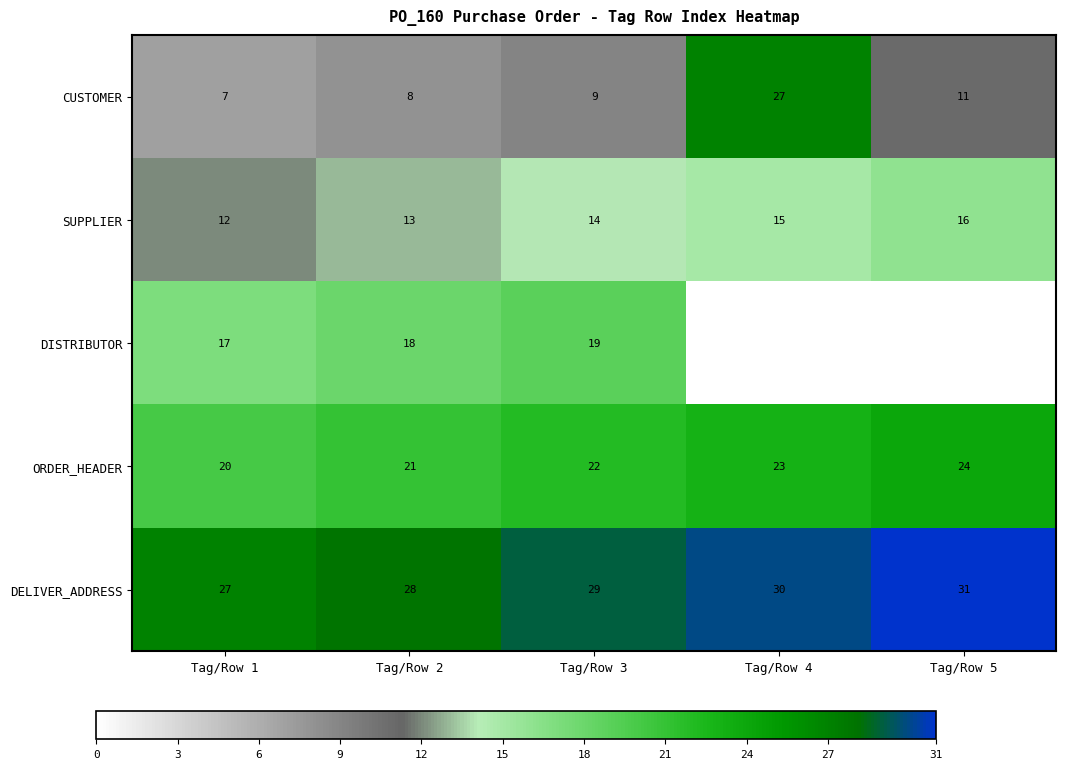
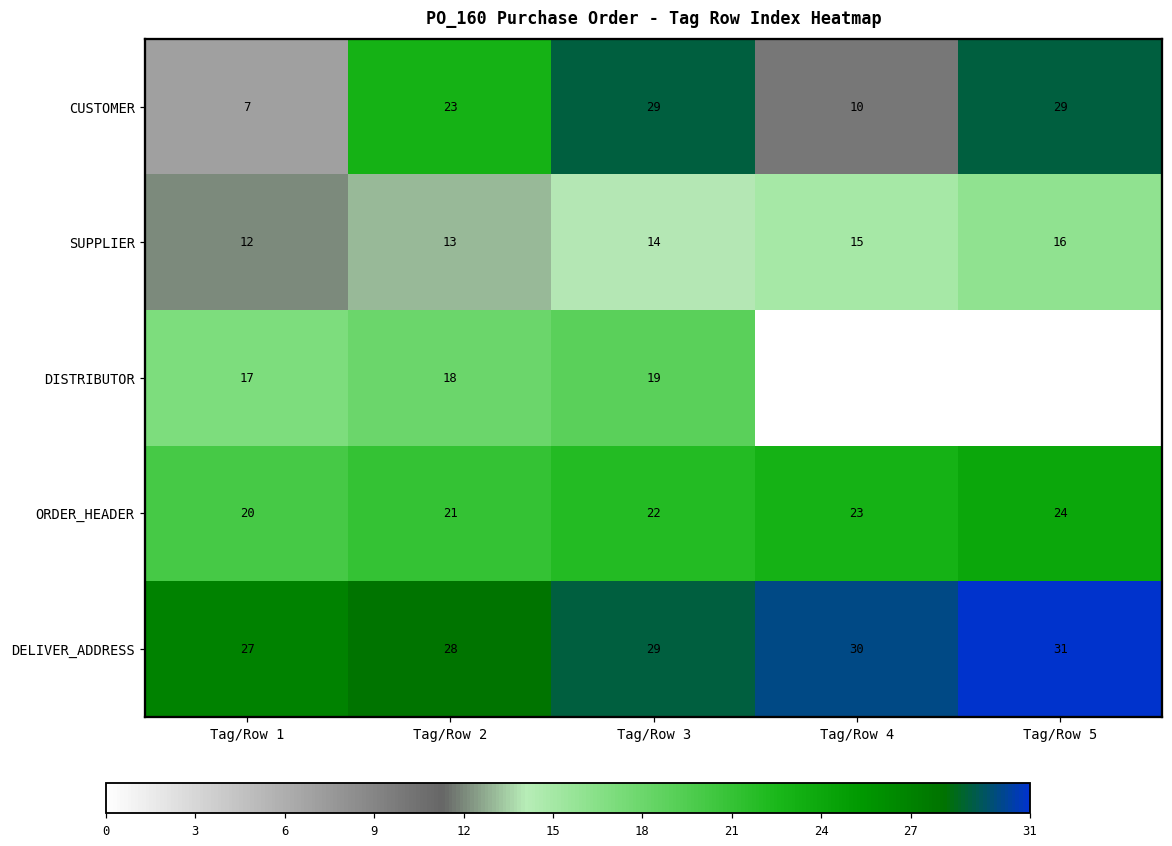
  {
    "CUSTOMER": {
      "Tag/Row 1": 7,
-     "Tag/Row 2": 8,
-     "Tag/Row 3": 9,
-     "Tag/Row 4": 27,
-     "Tag/Row 5": 11
+     "Tag/Row 2": 23,
+     "Tag/Row 3": 29,
+     "Tag/Row 4": 10,
+     "Tag/Row 5": 29
    },
    "SUPPLIER": {
      "Tag/Row 1": 12,
      "Tag/Row 2": 13,
      "Tag/Row 3": 14,
      "Tag/Row 4": 15,
      "Tag/Row 5": 16
    },
    "DISTRIBUTOR": {
      "Tag/Row 1": 17,
      "Tag/Row 2": 18,
      "Tag/Row 3": 19
    },
    "ORDER_HEADER": {
      "Tag/Row 1": 20,
      "Tag/Row 2": 21,
      "Tag/Row 3": 22,
      "Tag/Row 4": 23,
      "Tag/Row 5": 24
    },
    "DELIVER_ADDRESS": {
      "Tag/Row 1": 27,
      "Tag/Row 2": 28,
      "Tag/Row 3": 29,
      "Tag/Row 4": 30,
      "Tag/Row 5": 31
    }
  }
